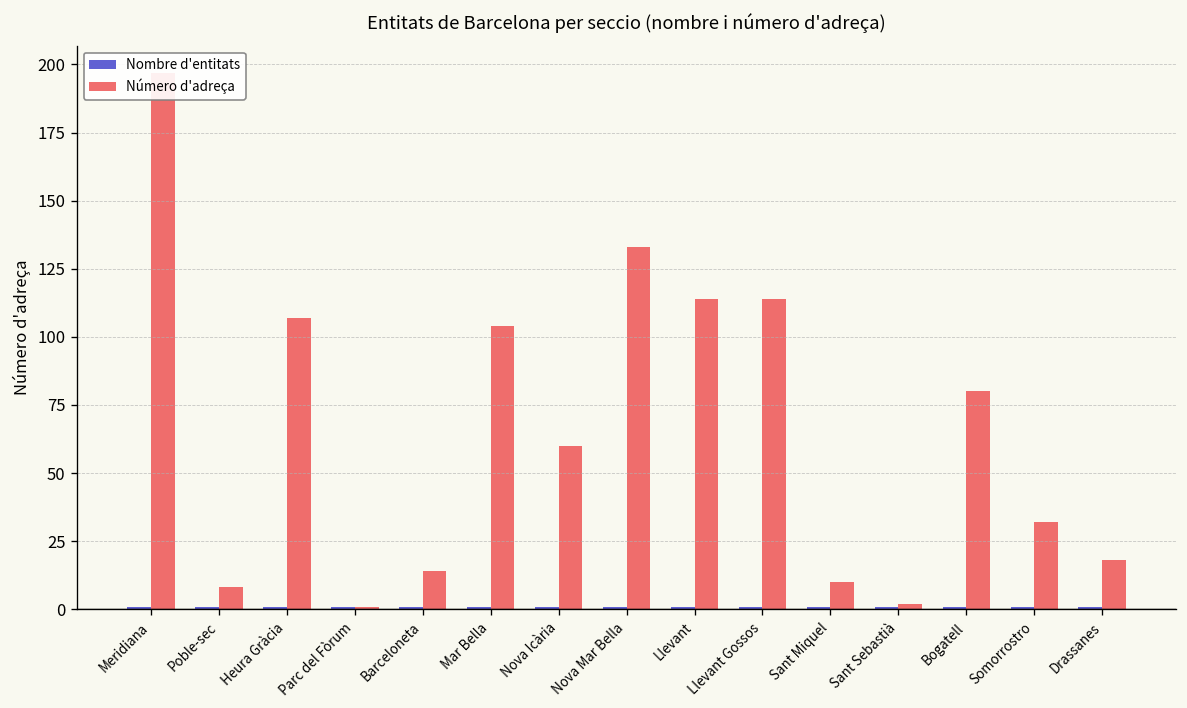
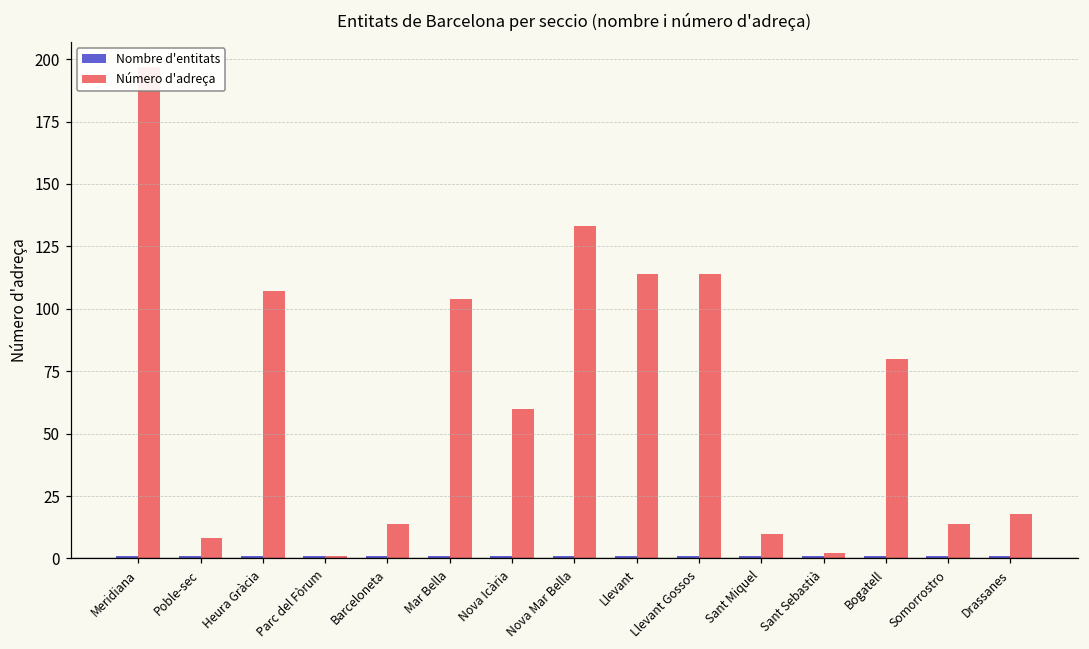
  {
    "Número d'adreça": {
      "Poble-sec": 8,
      "Heura Gràcia": 107,
      "Barceloneta": 14,
      "Mar Bella": 104,
      "Nova Icària": 60,
      "Nova Mar Bella": 133,
      "Llevant": 114,
      "Llevant Gossos": 114,
      "Sant Miquel": 10,
      "Sant Sebastià": 2,
      "Bogatell": 80,
-     "Somorrostro": 32,
+     "Somorrostro": 14,
      "Drassanes": 18
    }
  }
